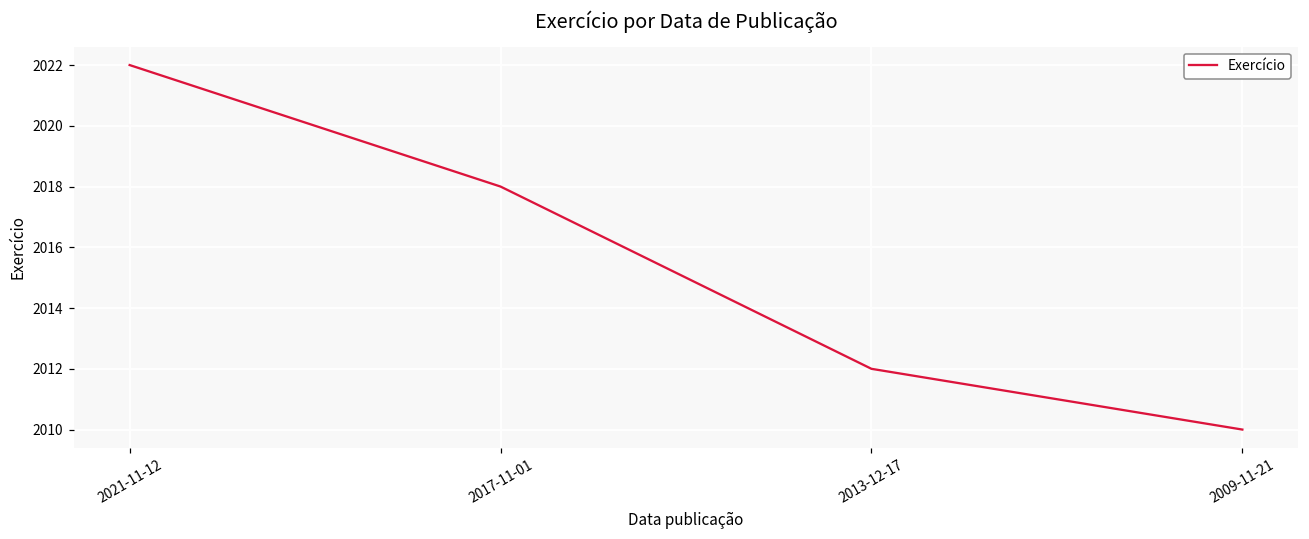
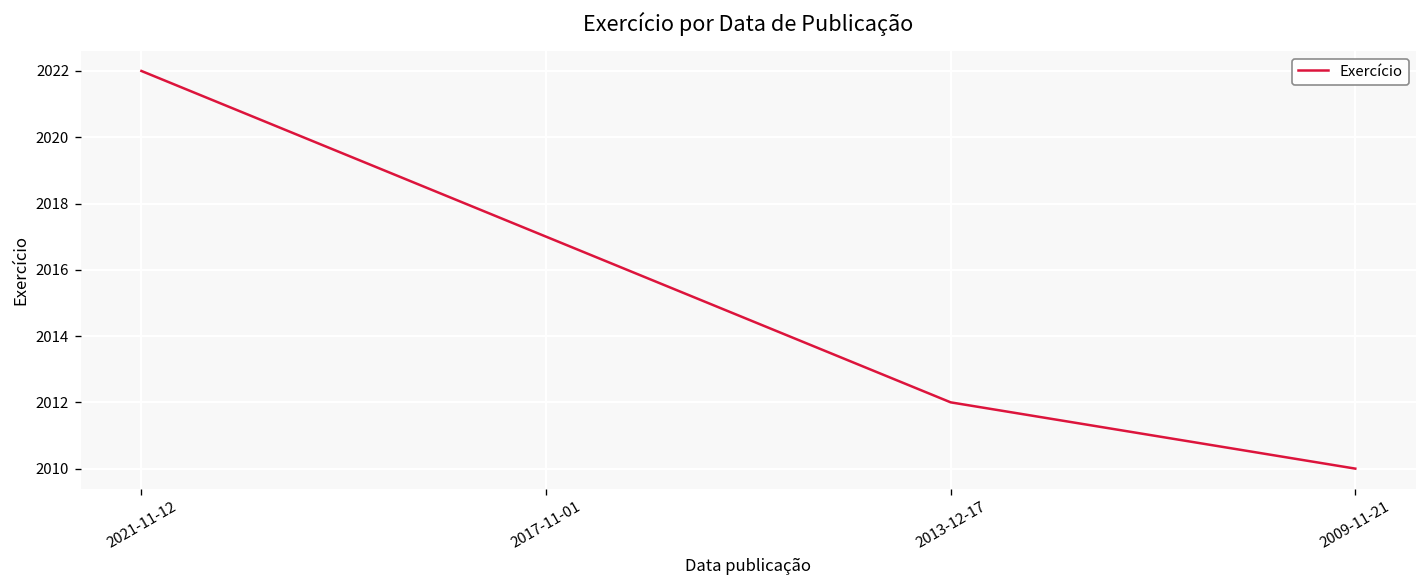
  {
    "2021-11-12": 2022,
-   "2017-11-01": 2018,
+   "2017-11-01": 2017,
    "2013-12-17": 2012,
    "2009-11-21": 2010
  }
